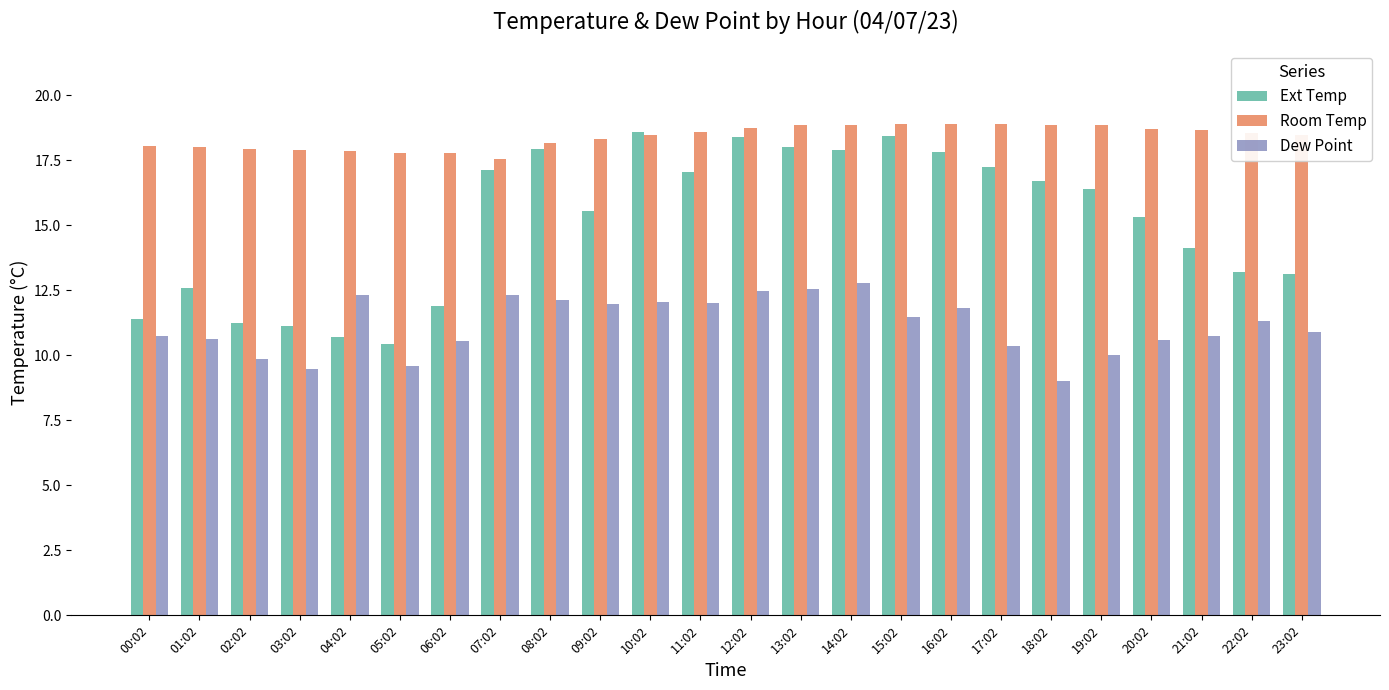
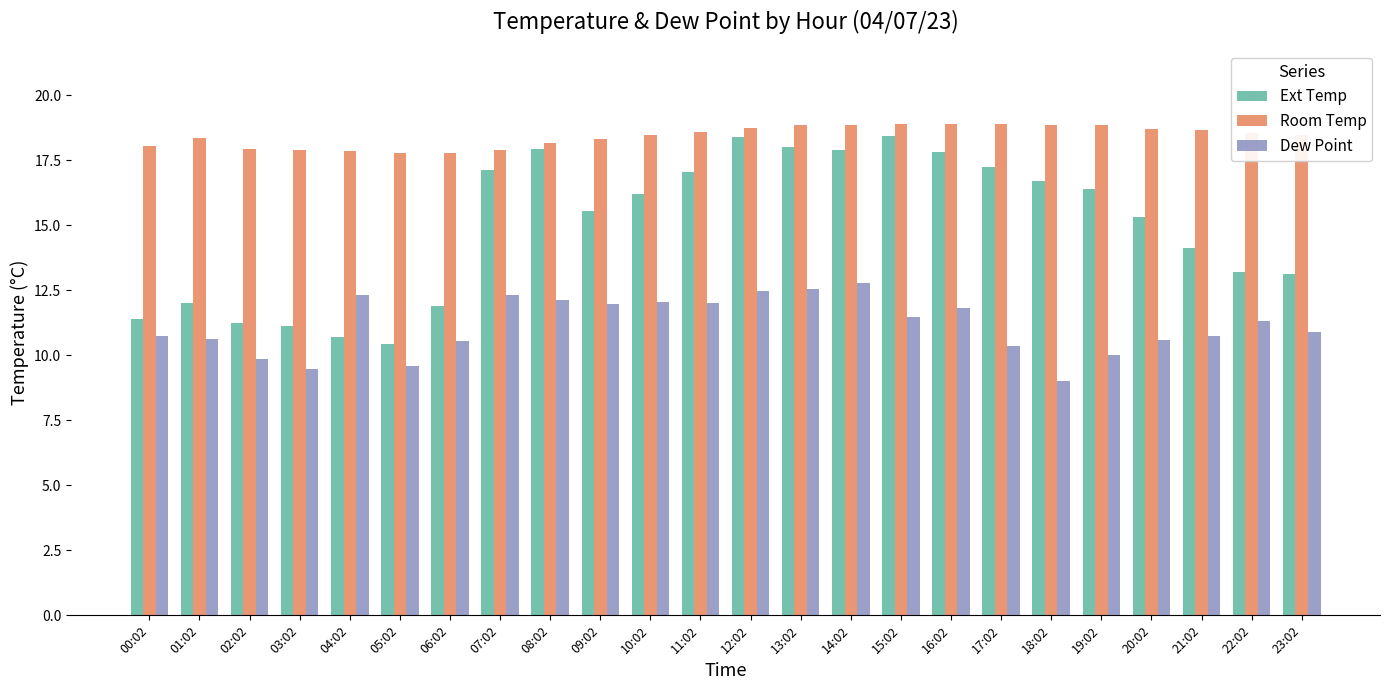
  {
    "Ext Temp": {
      "00:02": 11.4,
-     "01:02": 12.6,
+     "01:02": 12.0,
      "02:02": 11.3,
      "03:02": 11.1,
      "04:02": 10.7,
      "05:02": 10.4,
      "06:02": 11.9,
      "07:02": 17.1,
      "08:02": 17.9,
      "09:02": 15.6,
-     "10:02": 18.6,
+     "10:02": 16.2,
      "11:02": 17.1,
      "12:02": 18.4,
      "13:02": 18.0,
      "14:02": 17.9,
      "15:02": 18.4,
      "16:02": 17.8,
      "17:02": 17.3,
      "18:02": 16.7,
      "19:02": 16.4,
      "20:02": 15.3,
      "21:02": 14.1,
      "22:02": 13.2,
      "23:02": 13.1
    },
    "Room Temp": {
      "00:02": 18.1,
-     "01:02": 18.0,
+     "01:02": 18.4,
      "02:02": 17.9,
      "03:02": 17.9,
      "04:02": 17.9,
      "05:02": 17.8,
      "06:02": 17.8,
-     "07:02": 17.6,
+     "07:02": 17.9,
      "08:02": 18.2,
      "09:02": 18.3,
      "10:02": 18.5,
      "11:02": 18.6,
      "12:02": 18.7,
      "13:02": 18.8,
      "14:02": 18.9,
      "15:02": 18.9,
      "16:02": 18.9,
      "17:02": 18.9,
      "18:02": 18.9,
      "19:02": 18.8,
      "20:02": 18.7,
      "21:02": 18.6
    },
    "Dew Point": {
      "00:02": 10.8,
      "01:02": 10.6,
      "02:02": 9.9,
      "03:02": 9.5,
      "04:02": 12.3,
      "05:02": 9.6,
      "06:02": 10.5,
      "07:02": 12.3,
      "08:02": 12.1,
      "09:02": 12.0,
      "10:02": 12.1,
      "11:02": 12.0,
      "12:02": 12.5,
      "13:02": 12.6,
      "14:02": 12.8,
      "15:02": 11.5,
      "16:02": 11.8,
      "17:02": 10.4,
      "18:02": 9.0,
      "19:02": 10.0,
      "20:02": 10.6,
      "21:02": 10.7,
      "22:02": 11.3,
      "23:02": 10.9
    }
  }
